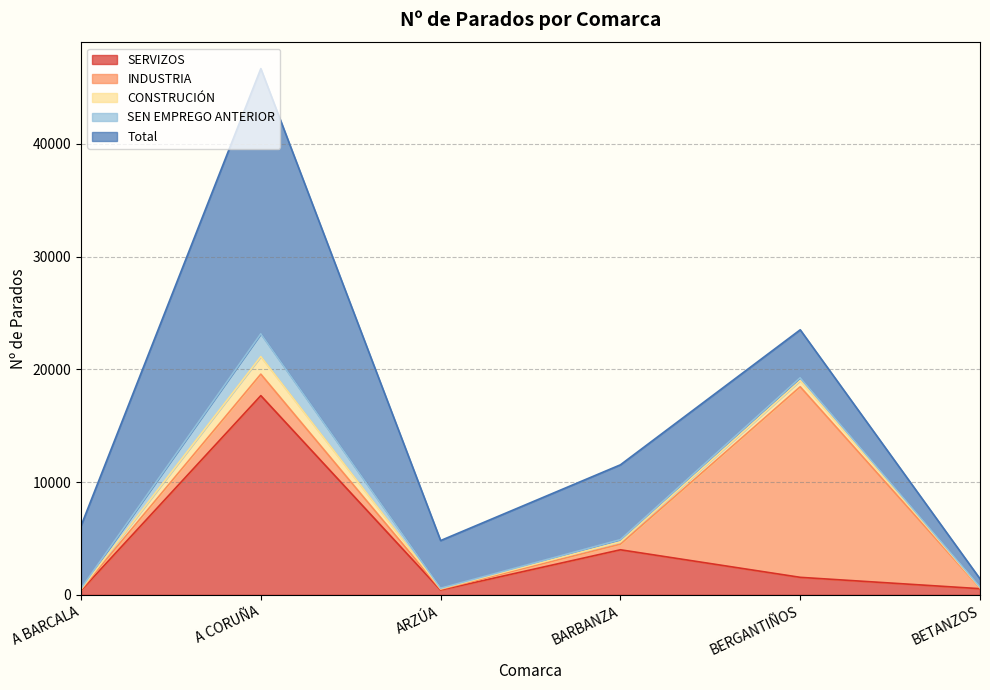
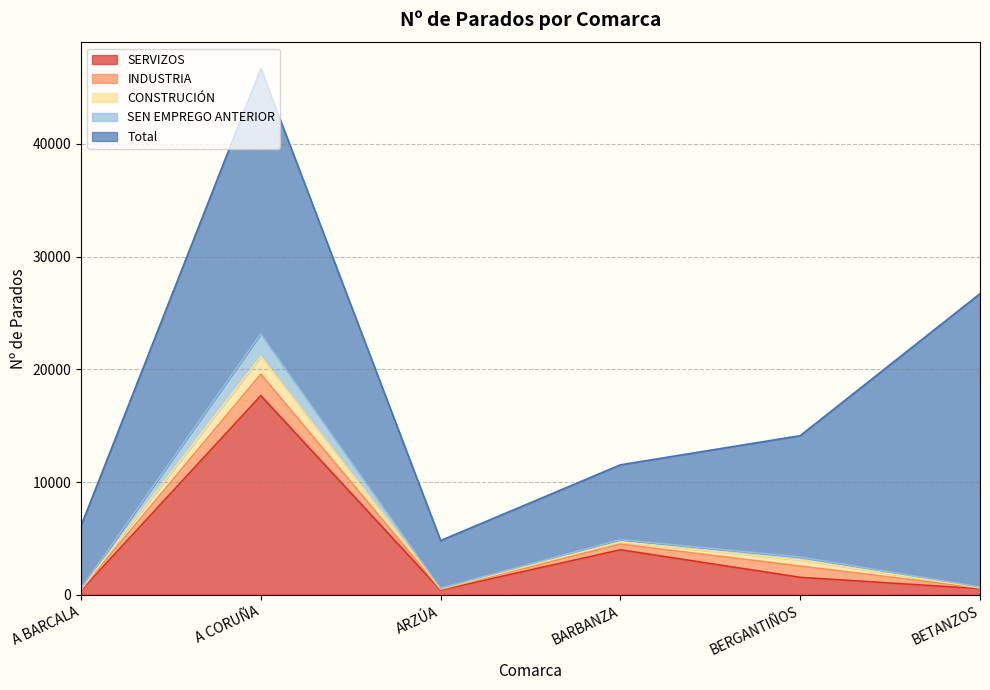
  {
    "SERVIZOS": {
      "A CORUÑA": 17700,
      "BARBANZA": 4000,
      "BERGANTIÑOS": 1600
    },
    "INDUSTRIA": {
      "A CORUÑA": 1900,
-     "BERGANTIÑOS": 16900
+     "BERGANTIÑOS": 1000
    },
    "CONSTRUCIÓN": {
      "A CORUÑA": 1600,
      "BERGANTIÑOS": 500
    },
    "SEN EMPREGO ANTERIOR": {
      "A CORUÑA": 2000,
      "BERGANTIÑOS": 300
    },
    "Total": {
      "A BARCALA": 5600,
      "ARZÚA": 4200,
      "BARBANZA": 6600,
-     "BERGANTIÑOS": 4300,
-     "BETANZOS": 700
+     "BERGANTIÑOS": 10800,
+     "BETANZOS": 26000
    }
  }
